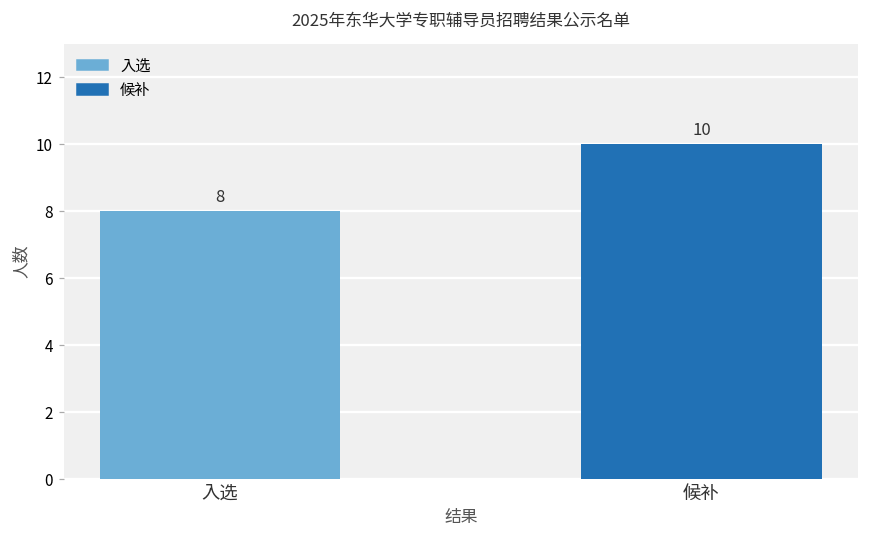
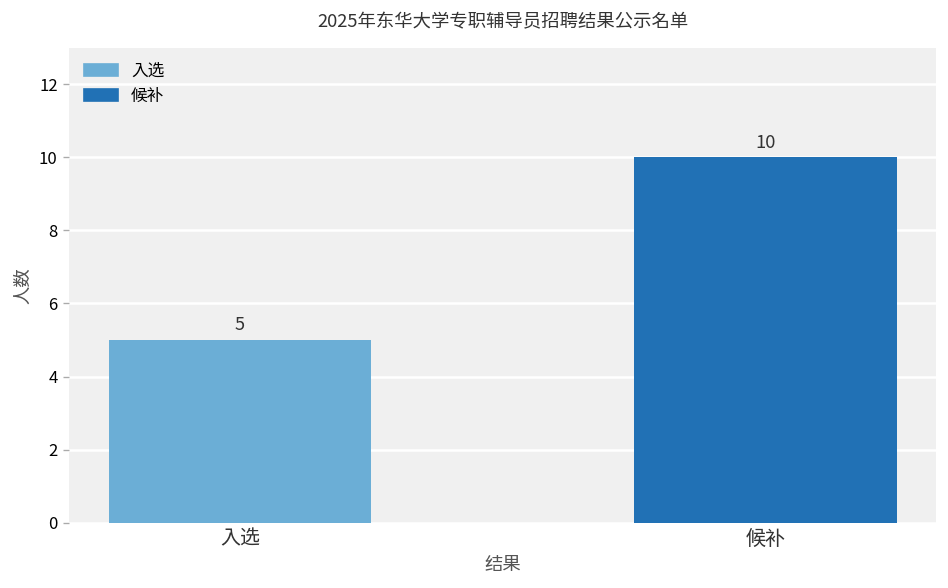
  {
-   "入选": 8,
+   "入选": 5,
    "候补": 10
  }
